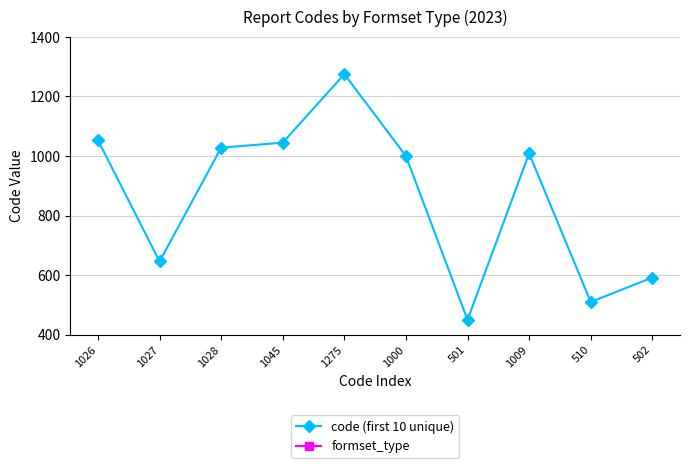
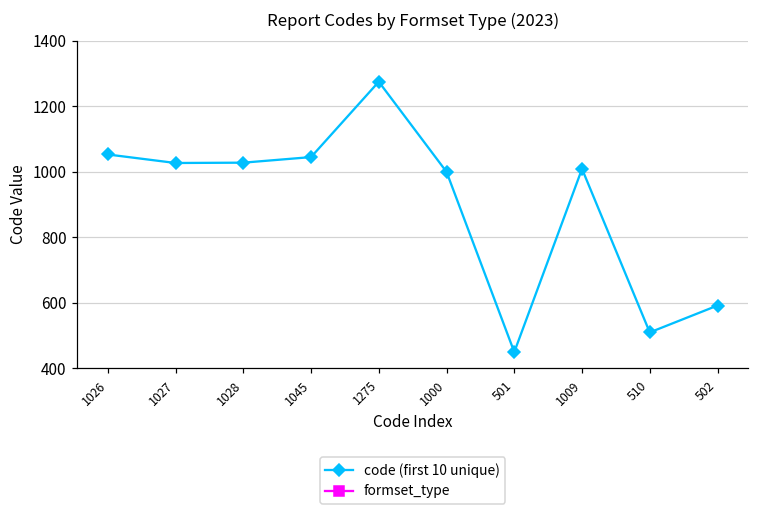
  {
    "code (first 10 unique)": {
      "1026": 1050,
-     "1027": 650,
+     "1027": 1030,
      "1028": 1030,
      "1045": 1050,
      "1275": 1280,
      "1000": 1000,
      "501": 450,
      "1009": 1010,
      "510": 510,
      "502": 590
    }
  }
